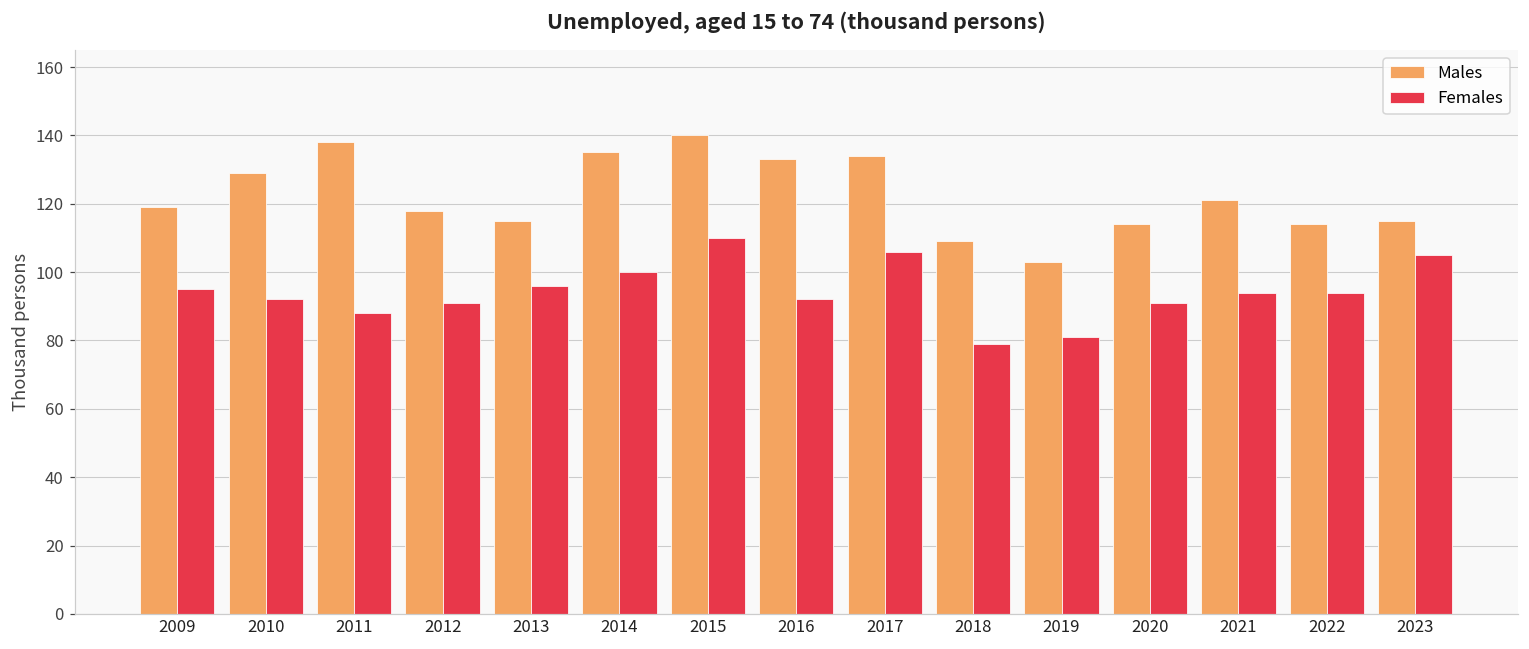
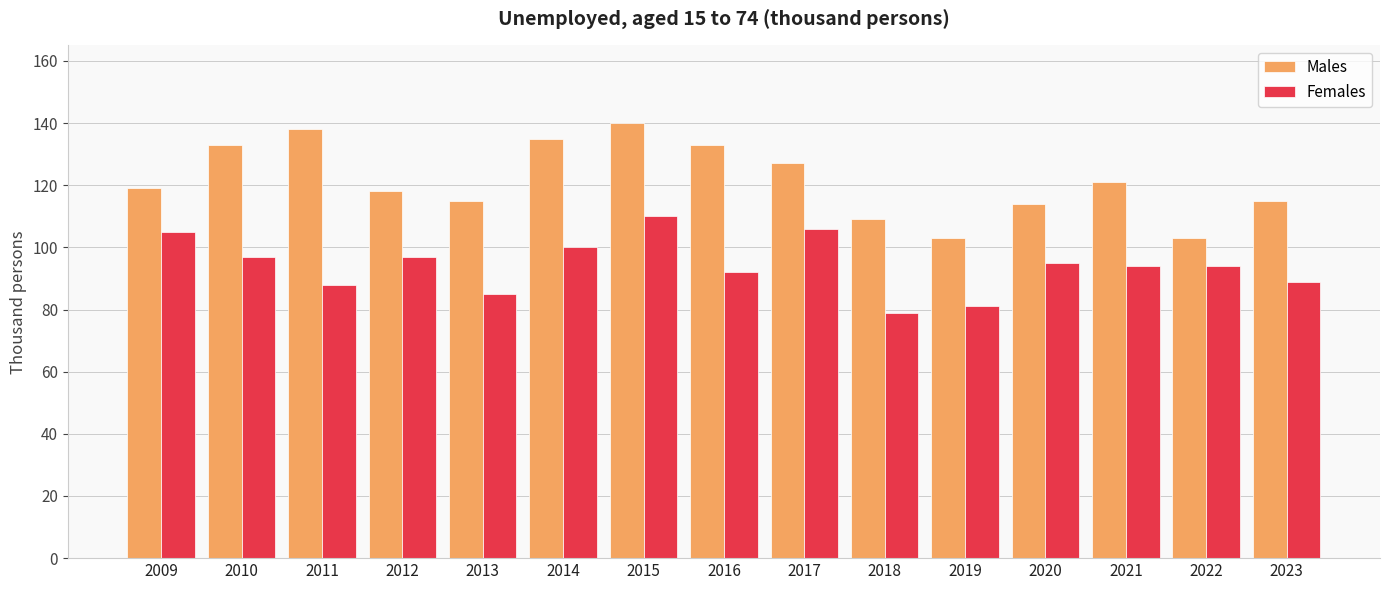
  {
    "Males": {
      "2009": 119,
-     "2010": 129,
+     "2010": 133,
      "2011": 138,
      "2012": 118,
      "2013": 115,
      "2014": 135,
      "2015": 140,
      "2016": 133,
-     "2017": 134,
+     "2017": 127,
      "2018": 109,
      "2019": 103,
      "2020": 114,
      "2021": 121,
-     "2022": 114,
+     "2022": 103,
      "2023": 115
    },
    "Females": {
-     "2009": 95,
-     "2010": 92,
+     "2009": 105,
+     "2010": 97,
      "2011": 88,
-     "2012": 91,
-     "2013": 96,
+     "2012": 97,
+     "2013": 85,
      "2014": 100,
      "2015": 110,
      "2016": 92,
      "2017": 106,
      "2018": 79,
      "2019": 81,
-     "2020": 91,
+     "2020": 95,
      "2021": 94,
      "2022": 94,
-     "2023": 105
+     "2023": 89
    }
  }
